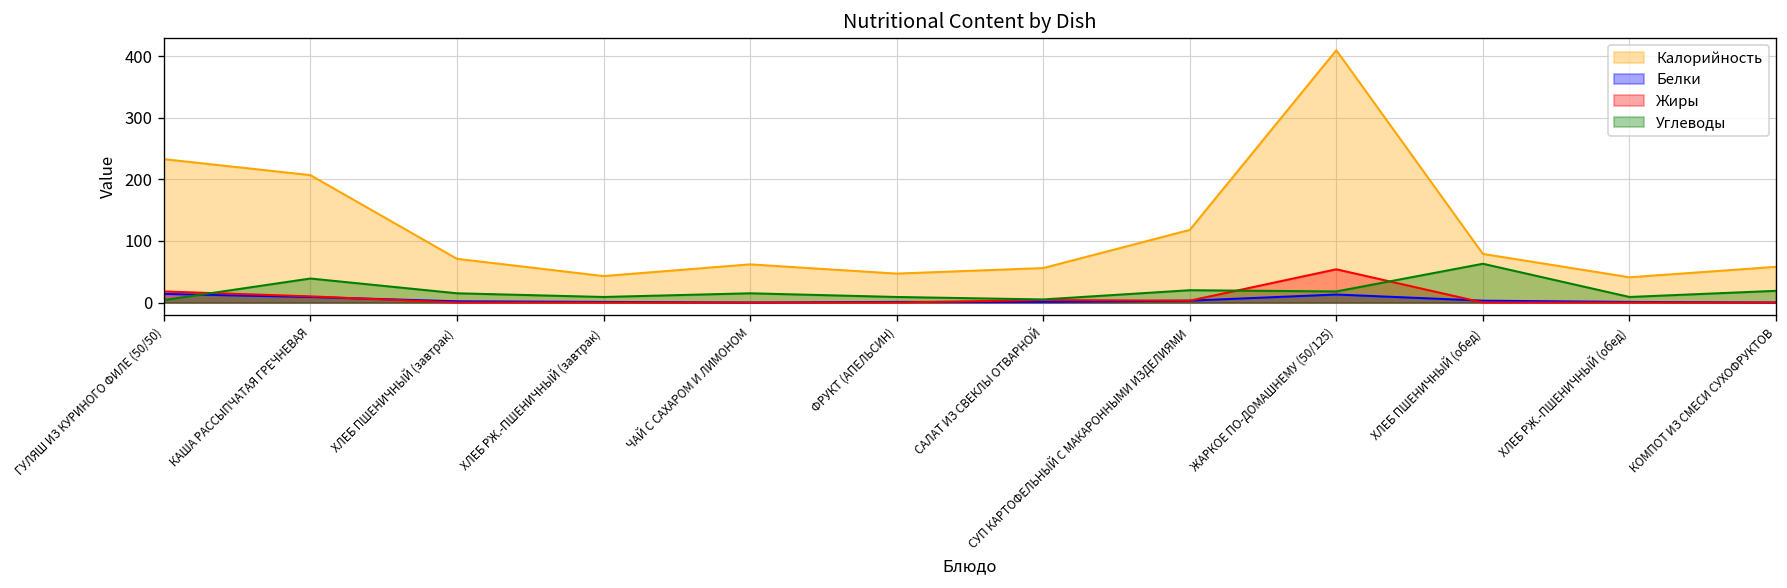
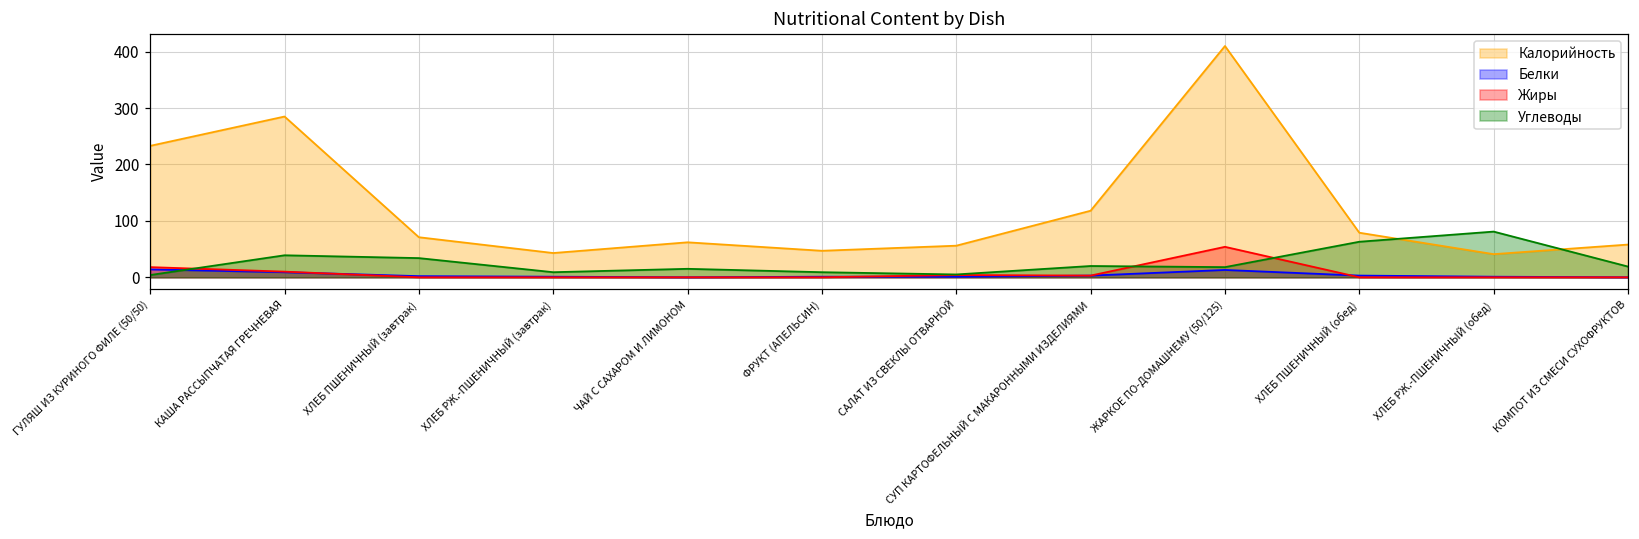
  {
    "Калорийность": {
      "ГУЛЯШ ИЗ КУРИНОГО ФИЛЕ (50/50)": 230,
-     "КАША РАССЫПЧАТАЯ ГРЕЧНЕВАЯ": 210,
+     "КАША РАССЫПЧАТАЯ ГРЕЧНЕВАЯ": 290,
      "ХЛЕБ ПШЕНИЧНЫЙ (завтрак)": 70,
      "ХЛЕБ РЖ.-ПШЕНИЧНЫЙ (завтрак)": 40,
      "ЧАЙ С САХАРОМ И ЛИМОНОМ": 60,
      "ФРУКТ (АПЕЛЬСИН)": 50,
      "САЛАТ ИЗ СВЕКЛЫ ОТВАРНОЙ": 60,
      "СУП КАРТОФЕЛЬНЫЙ С МАКАРОННЫМИ ИЗДЕЛИЯМИ": 120,
      "ЖАРКОЕ ПО-ДОМАШНЕМУ (50/125)": 410,
      "ХЛЕБ ПШЕНИЧНЫЙ (обед)": 80,
      "ХЛЕБ РЖ.-ПШЕНИЧНЫЙ (обед)": 40,
      "КОМПОТ ИЗ СМЕСИ СУХОФРУКТОВ": 60
    },
    "Жиры": {
      "ЖАРКОЕ ПО-ДОМАШНЕМУ (50/125)": 50
    },
    "Углеводы": {
      "ГУЛЯШ ИЗ КУРИНОГО ФИЛЕ (50/50)": 0,
      "КАША РАССЫПЧАТАЯ ГРЕЧНЕВАЯ": 40,
-     "ХЛЕБ ПШЕНИЧНЫЙ (завтрак)": 20,
+     "ХЛЕБ ПШЕНИЧНЫЙ (завтрак)": 30,
      "ХЛЕБ РЖ.-ПШЕНИЧНЫЙ (завтрак)": 10,
      "ЧАЙ С САХАРОМ И ЛИМОНОМ": 20,
      "ФРУКТ (АПЕЛЬСИН)": 10,
      "СУП КАРТОФЕЛЬНЫЙ С МАКАРОННЫМИ ИЗДЕЛИЯМИ": 20,
      "ХЛЕБ ПШЕНИЧНЫЙ (обед)": 60,
-     "ХЛЕБ РЖ.-ПШЕНИЧНЫЙ (обед)": 10,
+     "ХЛЕБ РЖ.-ПШЕНИЧНЫЙ (обед)": 80,
      "КОМПОТ ИЗ СМЕСИ СУХОФРУКТОВ": 20
    }
  }
